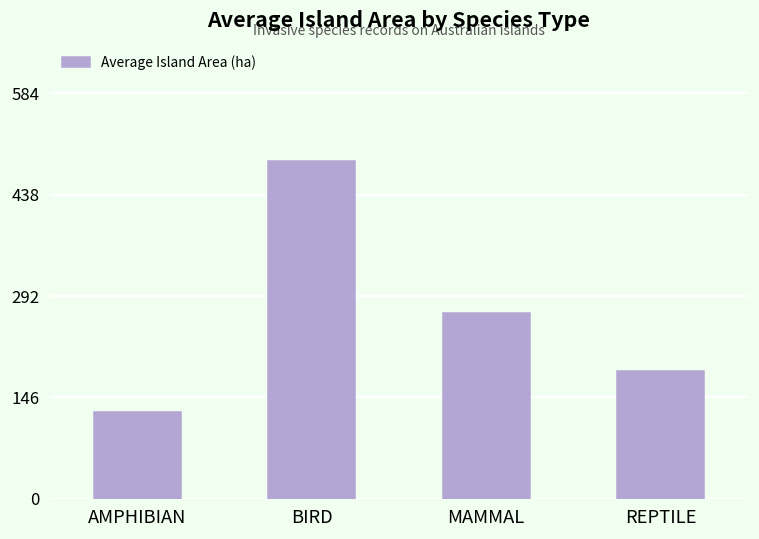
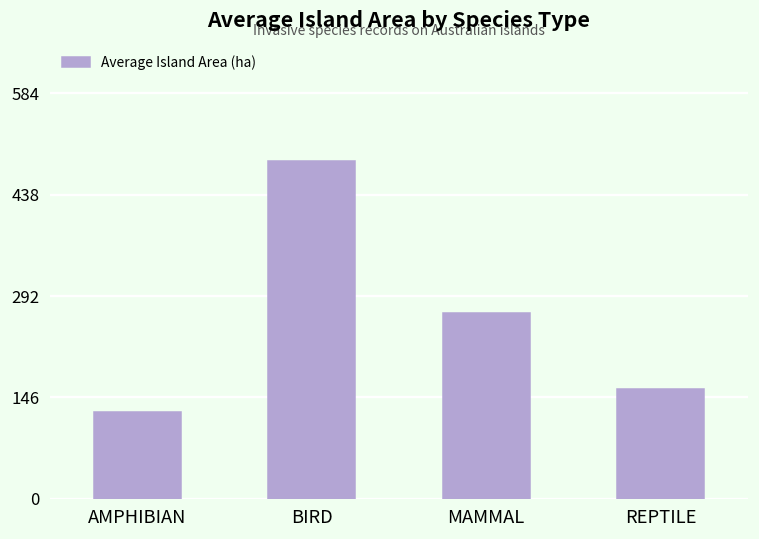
  {
    "AMPHIBIAN": 130,
    "BIRD": 490,
    "MAMMAL": 270,
-   "REPTILE": 180
+   "REPTILE": 160
  }
